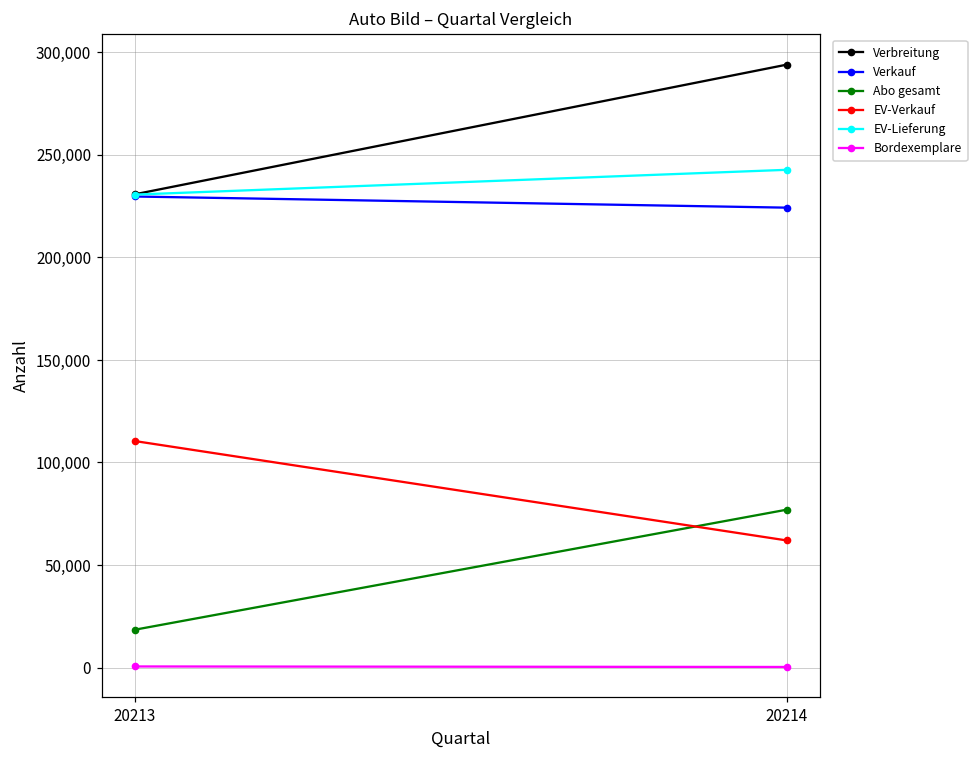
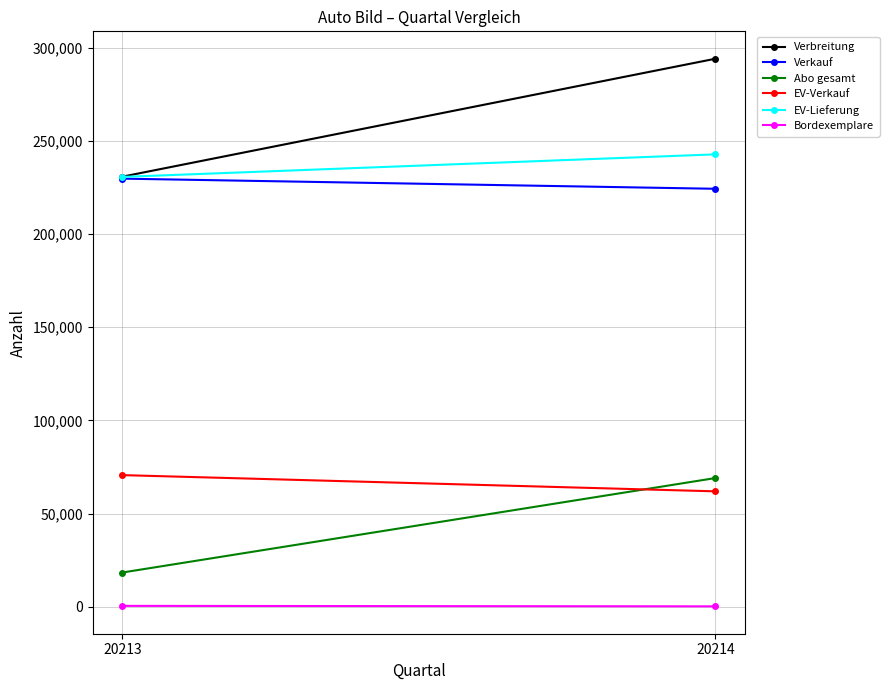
  {
    "Verbreitung": {
      "20214": "294,000"
    },
    "Verkauf": {
      "20214": "224,000"
    },
    "Abo gesamt": {
      "20213": "18,000",
-     "20214": "77,000"
+     "20214": "69,000"
    },
    "EV-Verkauf": {
-     "20213": "110,000",
+     "20213": "71,000",
      "20214": "62,000"
    },
    "EV-Lieferung": {
      "20214": "243,000"
    },
    "Bordexemplare": {
      "20213": "1,000",
      "20214": "0"
    }
  }
